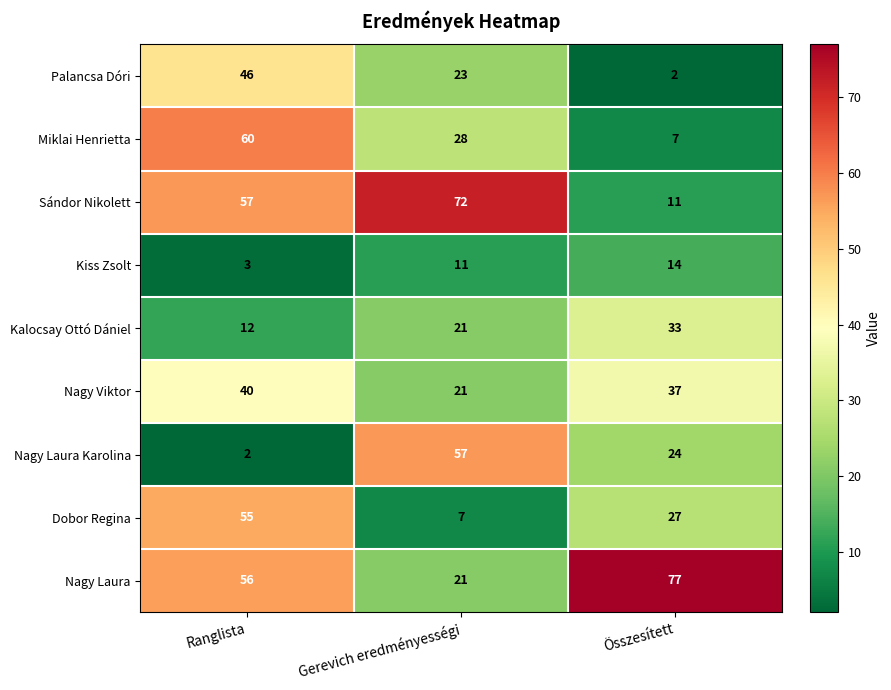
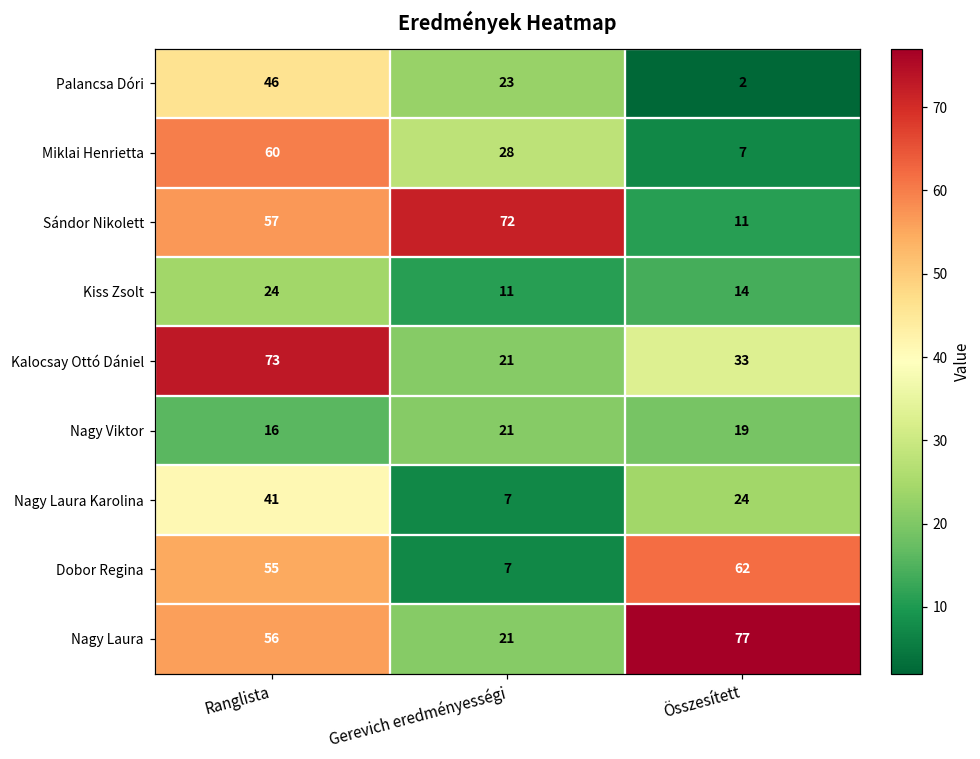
  {
    "Palancsa Dóri": {
      "Ranglista": 46,
      "Gerevich eredményességi": 23,
      "Összesített": 2
    },
    "Miklai Henrietta": {
      "Ranglista": 60,
      "Gerevich eredményességi": 28,
      "Összesített": 7
    },
    "Sándor Nikolett": {
      "Ranglista": 57,
      "Gerevich eredményességi": 72,
      "Összesített": 11
    },
    "Kiss Zsolt": {
-     "Ranglista": 3,
+     "Ranglista": 24,
      "Gerevich eredményességi": 11,
      "Összesített": 14
    },
    "Kalocsay Ottó Dániel": {
-     "Ranglista": 12,
+     "Ranglista": 73,
      "Gerevich eredményességi": 21,
      "Összesített": 33
    },
    "Nagy Viktor": {
-     "Ranglista": 40,
+     "Ranglista": 16,
      "Gerevich eredményességi": 21,
-     "Összesített": 37
+     "Összesített": 19
    },
    "Nagy Laura Karolina": {
-     "Ranglista": 2,
-     "Gerevich eredményességi": 57,
+     "Ranglista": 41,
+     "Gerevich eredményességi": 7,
      "Összesített": 24
    },
    "Dobor Regina": {
      "Ranglista": 55,
      "Gerevich eredményességi": 7,
-     "Összesített": 27
+     "Összesített": 62
    },
    "Nagy Laura": {
      "Ranglista": 56,
      "Gerevich eredményességi": 21,
      "Összesített": 77
    }
  }
